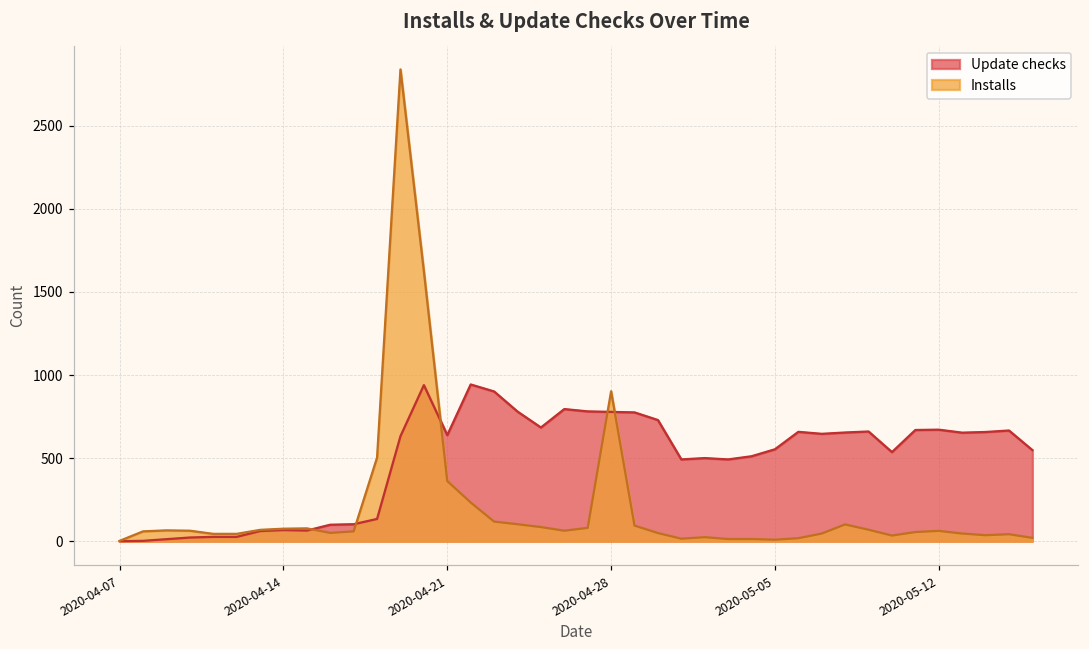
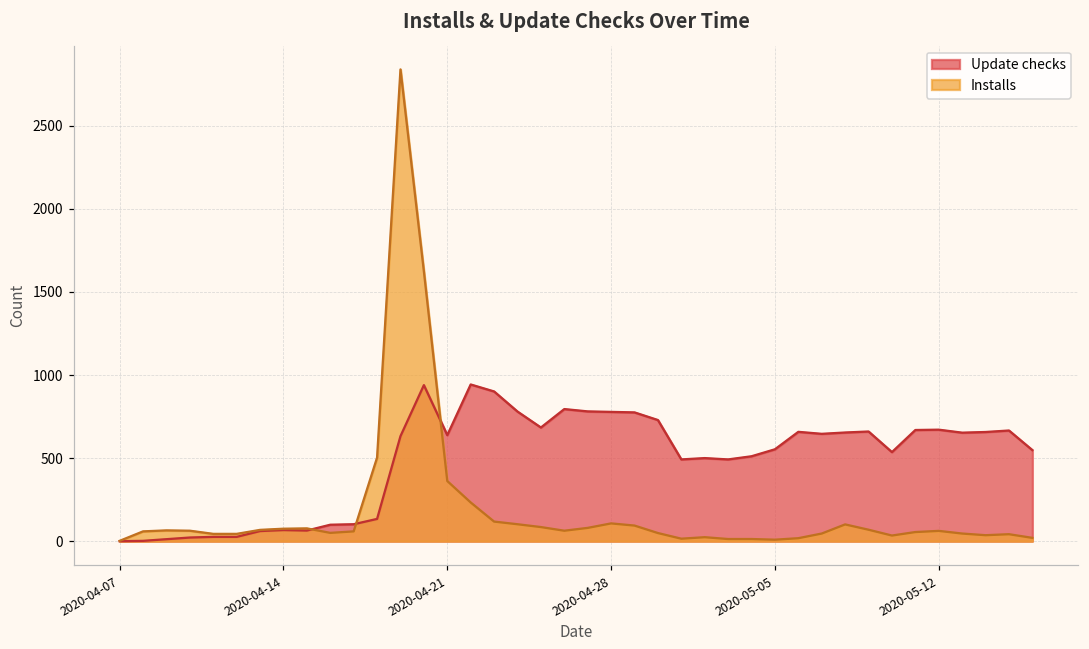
  {
    "Update checks": {
      "2020-04-21": 640,
      "2020-04-28": 780,
      "2020-05-05": 550,
      "2020-05-12": 670
    },
    "Installs": {
      "2020-04-21": 360,
-     "2020-04-28": 900,
+     "2020-04-28": 110,
      "2020-05-05": 10,
      "2020-05-12": 60
    }
  }
